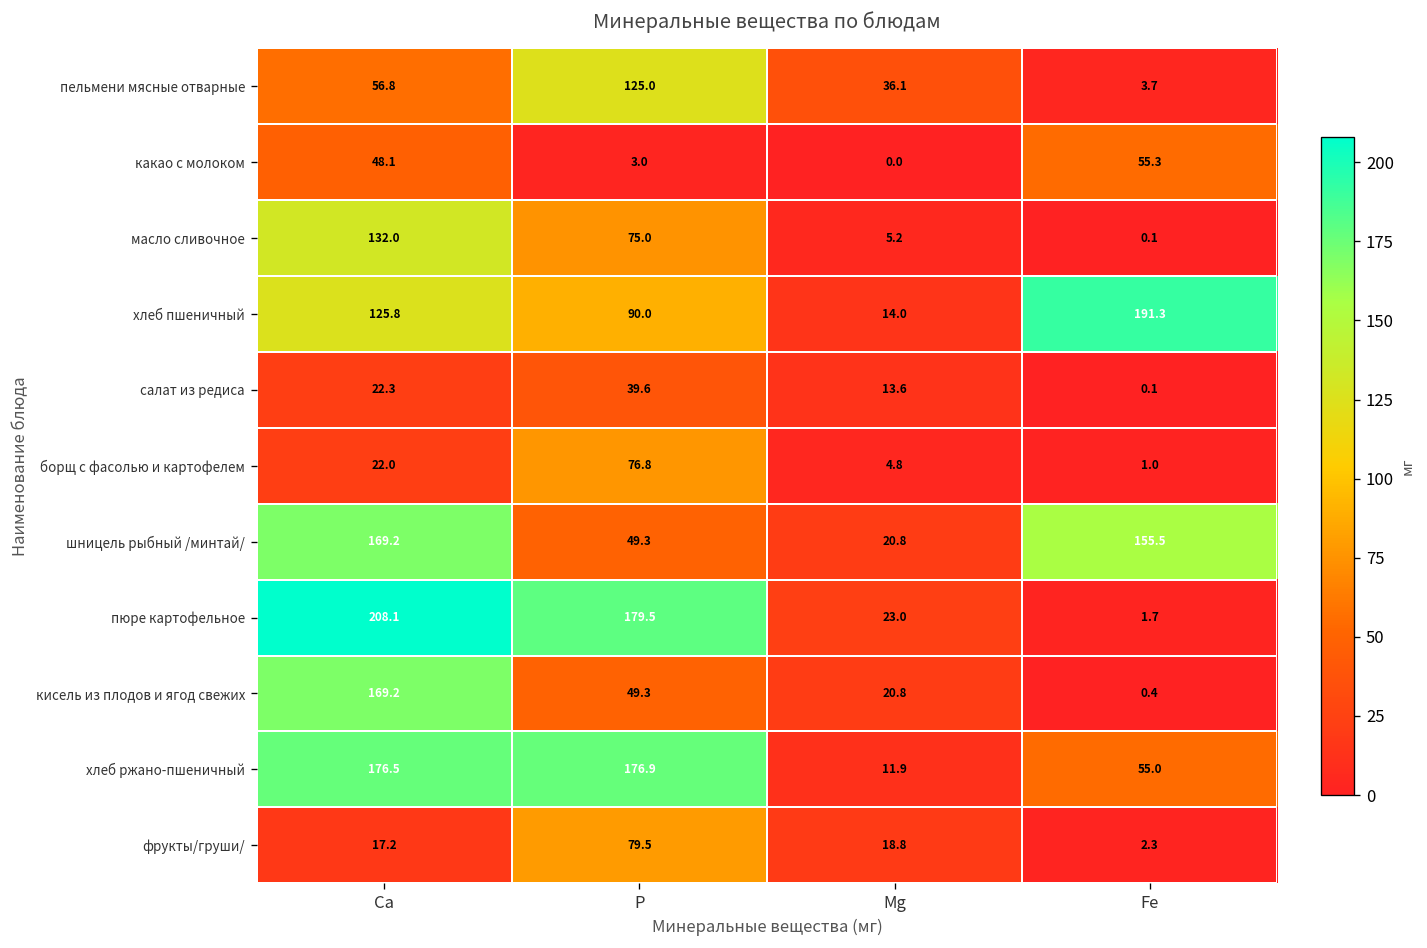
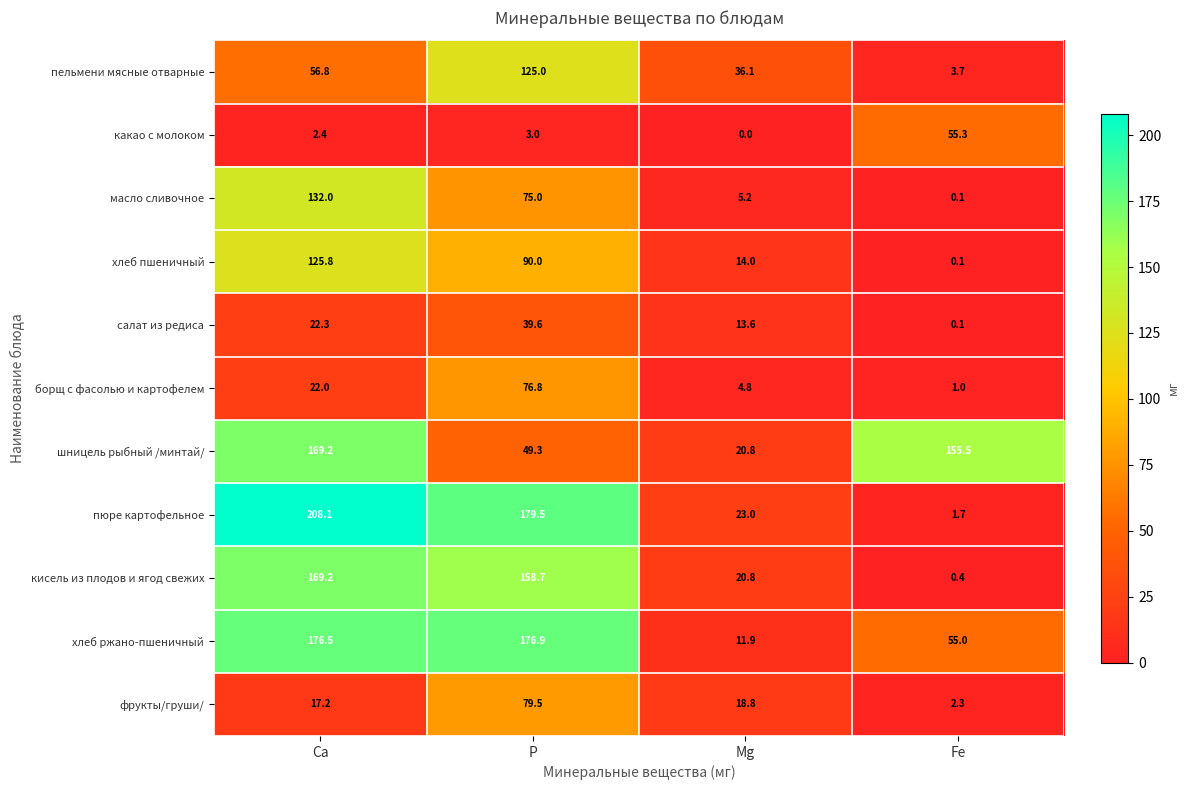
  {
    "пельмени мясные отварные": {
      "Са": 56.8,
      "Р": 125.0,
      "Mg": 36.1,
      "Fe": 3.7
    },
    "какао с молоком": {
-     "Са": 48.1,
+     "Са": 2.4,
      "Р": 3.0,
      "Mg": 0.0,
      "Fe": 55.3
    },
    "масло сливочное": {
      "Са": 132.0,
      "Р": 75.0,
      "Mg": 5.2,
      "Fe": 0.1
    },
    "хлеб пшеничный": {
      "Са": 125.8,
      "Р": 90.0,
      "Mg": 14.0,
-     "Fe": 191.3
+     "Fe": 0.1
    },
    "салат из редиса": {
      "Са": 22.3,
      "Р": 39.6,
      "Mg": 13.6,
      "Fe": 0.1
    },
    "борщ с фасолью и картофелем": {
      "Са": 22.0,
      "Р": 76.8,
      "Mg": 4.8,
      "Fe": 1.0
    },
    "шницель рыбный /минтай/": {
      "Са": 169.2,
      "Р": 49.3,
      "Mg": 20.8,
      "Fe": 155.5
    },
    "пюре картофельное": {
      "Са": 208.1,
      "Р": 179.5,
      "Mg": 23.0,
      "Fe": 1.7
    },
    "кисель из плодов и ягод свежих": {
      "Са": 169.2,
-     "Р": 49.3,
+     "Р": 158.7,
      "Mg": 20.8,
      "Fe": 0.4
    },
    "хлеб ржано-пшеничный": {
      "Са": 176.5,
      "Р": 176.9,
      "Mg": 11.9,
      "Fe": 55.0
    },
    "фрукты/груши/": {
      "Са": 17.2,
      "Р": 79.5,
      "Mg": 18.8,
      "Fe": 2.3
    }
  }
